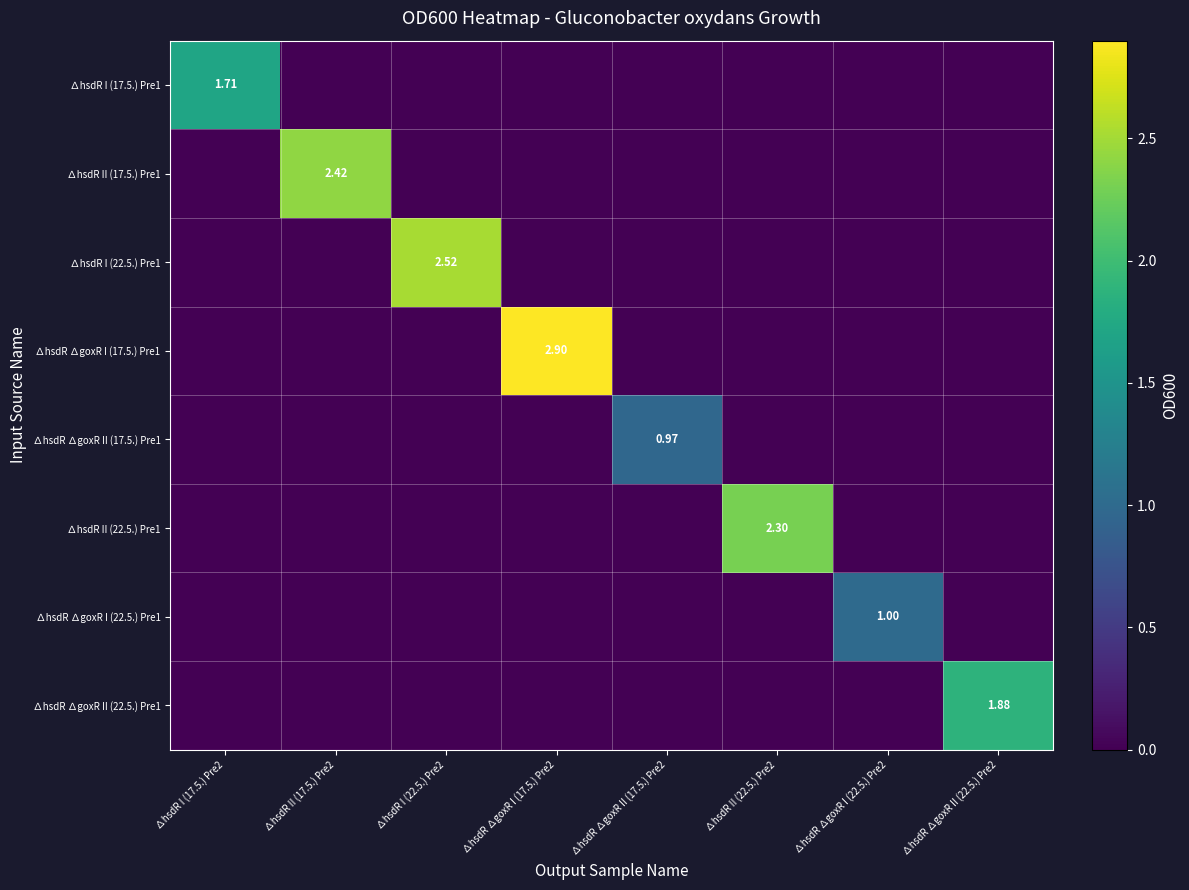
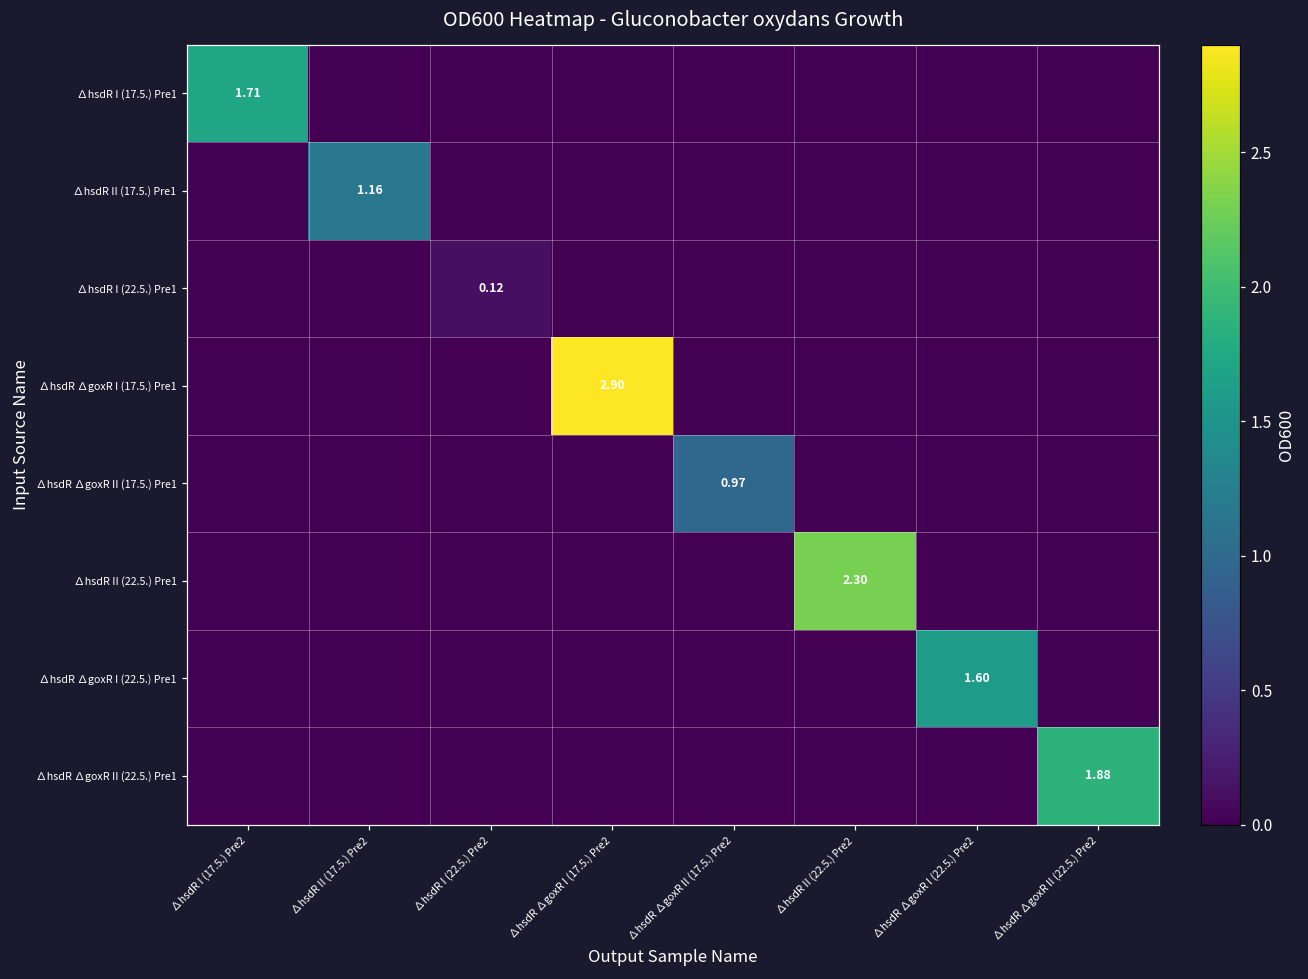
  {
    "∆hsdR I (17.5.) Pre1": {
      "∆hsdR I (17.5.) Pre2": 1.71
    },
    "∆hsdR II (17.5.) Pre1": {
-     "∆hsdR II (17.5.) Pre2": 2.42
+     "∆hsdR II (17.5.) Pre2": 1.16
    },
    "∆hsdR I (22.5.) Pre1": {
-     "∆hsdR I (22.5.) Pre2": 2.52
+     "∆hsdR I (22.5.) Pre2": 0.12
    },
    "∆hsdR ∆goxR I (17.5.) Pre1": {
      "∆hsdR ∆goxR I (17.5.) Pre2": 2.90
    },
    "∆hsdR ∆goxR II (17.5.) Pre1": {
      "∆hsdR ∆goxR II (17.5.) Pre2": 0.97
    },
    "∆hsdR II (22.5.) Pre1": {
      "∆hsdR II (22.5.) Pre2": 2.30
    },
    "∆hsdR ∆goxR I (22.5.) Pre1": {
-     "∆hsdR ∆goxR I (22.5.) Pre2": 1.00
+     "∆hsdR ∆goxR I (22.5.) Pre2": 1.60
    },
    "∆hsdR ∆goxR II (22.5.) Pre1": {
      "∆hsdR ∆goxR II (22.5.) Pre2": 1.88
    }
  }
